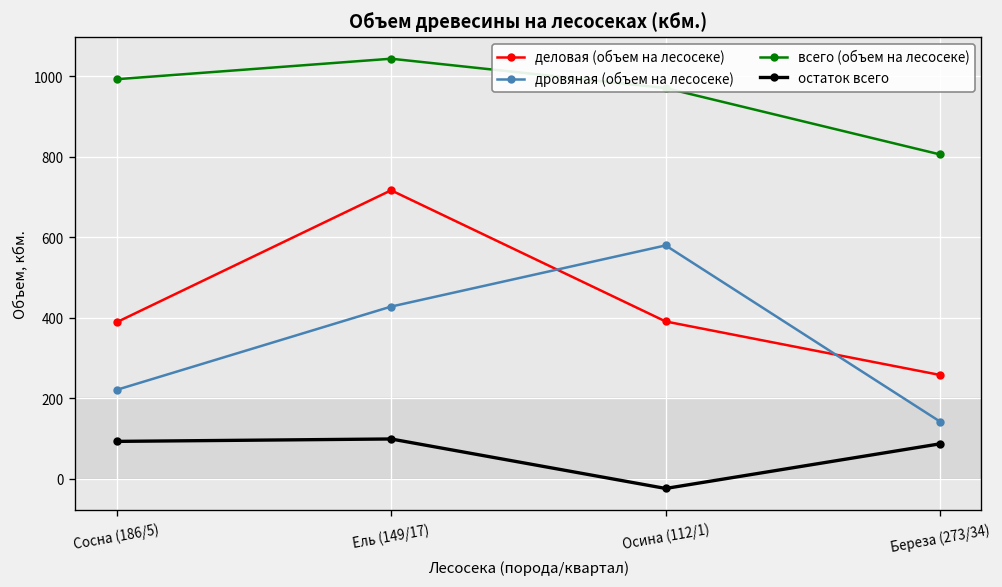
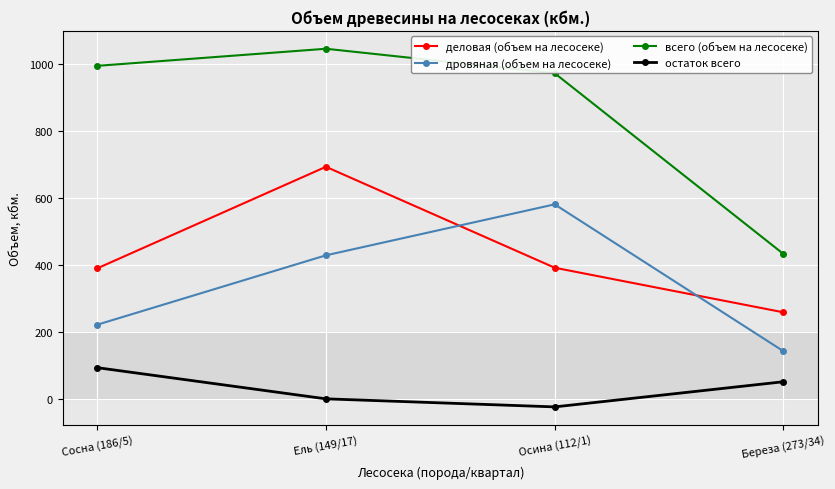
  {
    "деловая (объем на лесосеке)": {
      "Сосна (186/5)": 390,
-     "Ель (149/17)": 720,
+     "Ель (149/17)": 690,
      "Осина (112/1)": 390,
      "Береза (273/34)": 260
    },
    "дровяная (объем на лесосеке)": {
      "Сосна (186/5)": 220,
      "Ель (149/17)": 430,
      "Осина (112/1)": 580,
      "Береза (273/34)": 140
    },
    "всего (объем на лесосеке)": {
      "Сосна (186/5)": 990,
      "Ель (149/17)": 1040,
-     "Береза (273/34)": 810
+     "Береза (273/34)": 430
    },
    "остаток всего": {
      "Сосна (186/5)": 90,
-     "Ель (149/17)": 100,
+     "Ель (149/17)": 0,
      "Осина (112/1)": -20,
-     "Береза (273/34)": 90
+     "Береза (273/34)": 50
    }
  }
